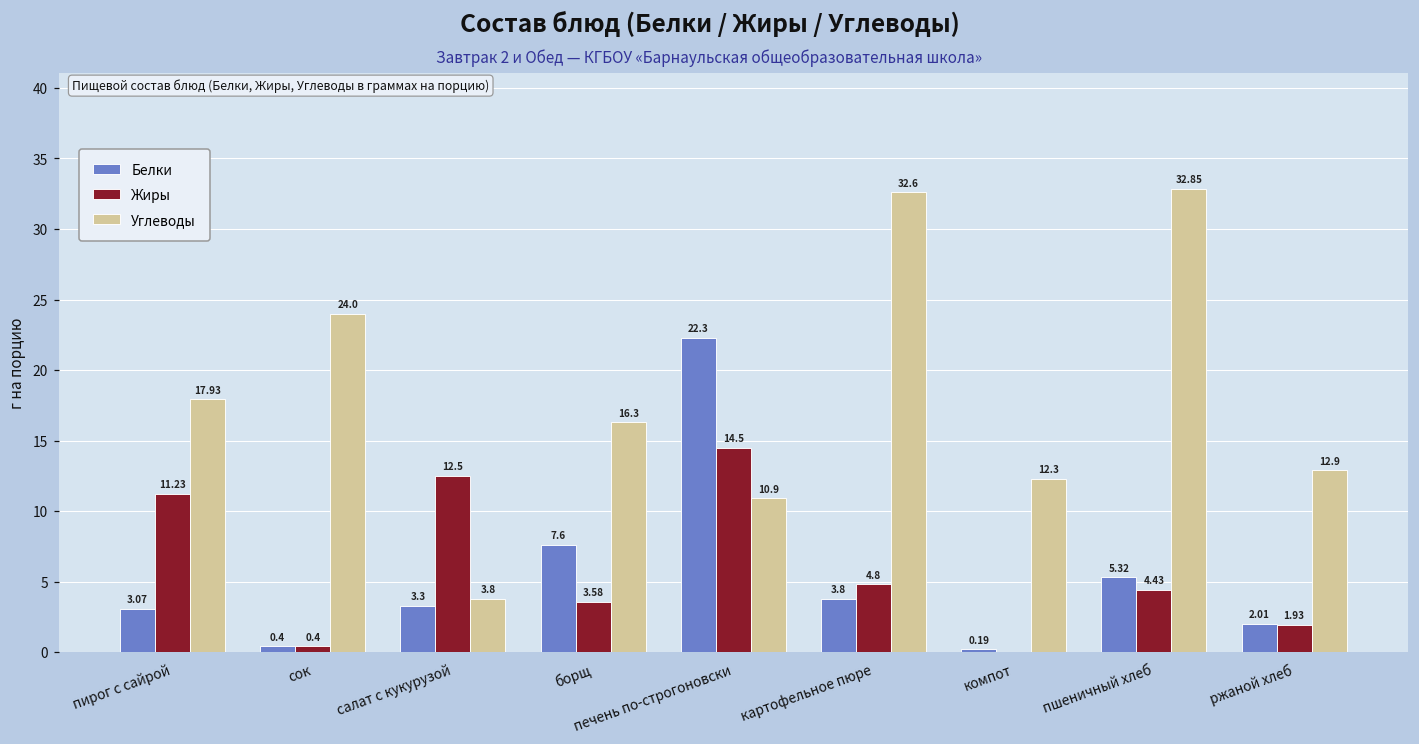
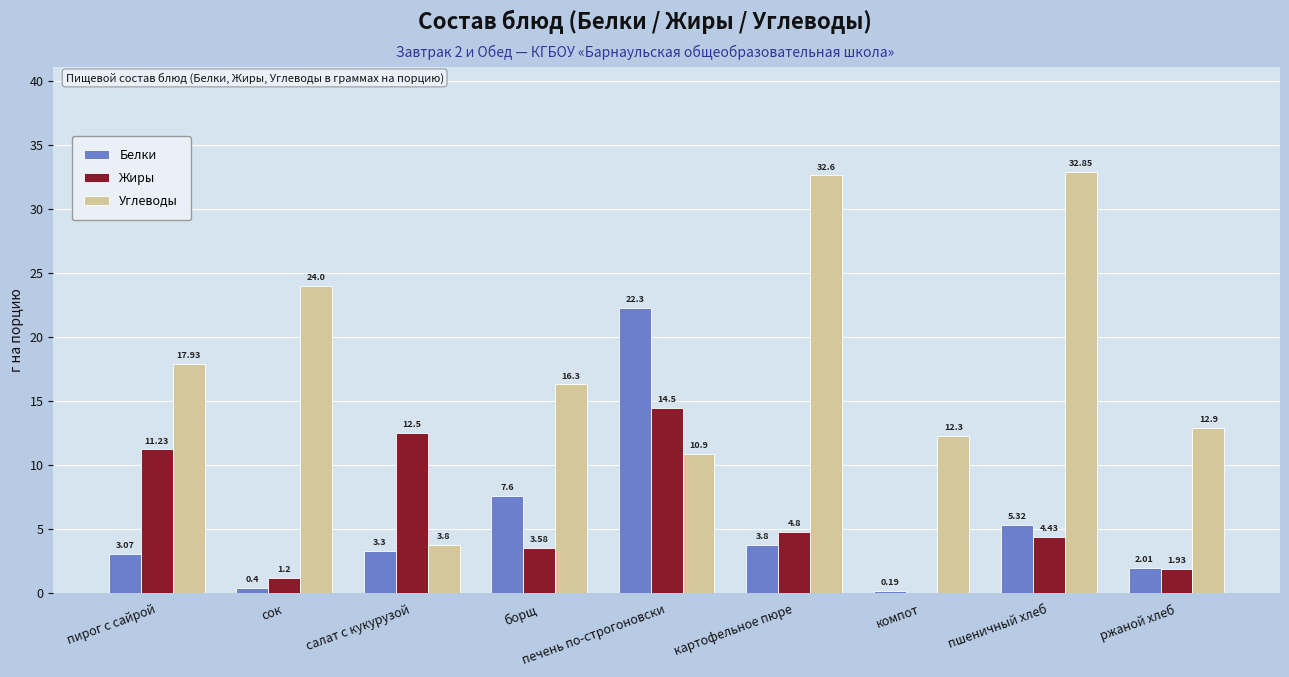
  {
    "Белки": {
      "пирог с сайрой": 3.07,
      "сок": 0.4,
      "салат с кукурузой": 3.3,
      "борщ": 7.6,
      "печень по-строгоновски": 22.3,
      "картофельное пюре": 3.8,
      "компот": 0.19,
      "пшеничный хлеб": 5.32,
      "ржаной хлеб": 2.01
    },
    "Жиры": {
      "пирог с сайрой": 11.23,
-     "сок": 0.4,
+     "сок": 1.2,
      "салат с кукурузой": 12.5,
      "борщ": 3.58,
      "печень по-строгоновски": 14.5,
      "картофельное пюре": 4.8,
      "пшеничный хлеб": 4.43,
      "ржаной хлеб": 1.93
    },
    "Углеводы": {
      "пирог с сайрой": 17.93,
      "сок": 24.0,
      "салат с кукурузой": 3.8,
      "борщ": 16.3,
      "печень по-строгоновски": 10.9,
      "картофельное пюре": 32.6,
      "компот": 12.3,
      "пшеничный хлеб": 32.85,
      "ржаной хлеб": 12.9
    }
  }
